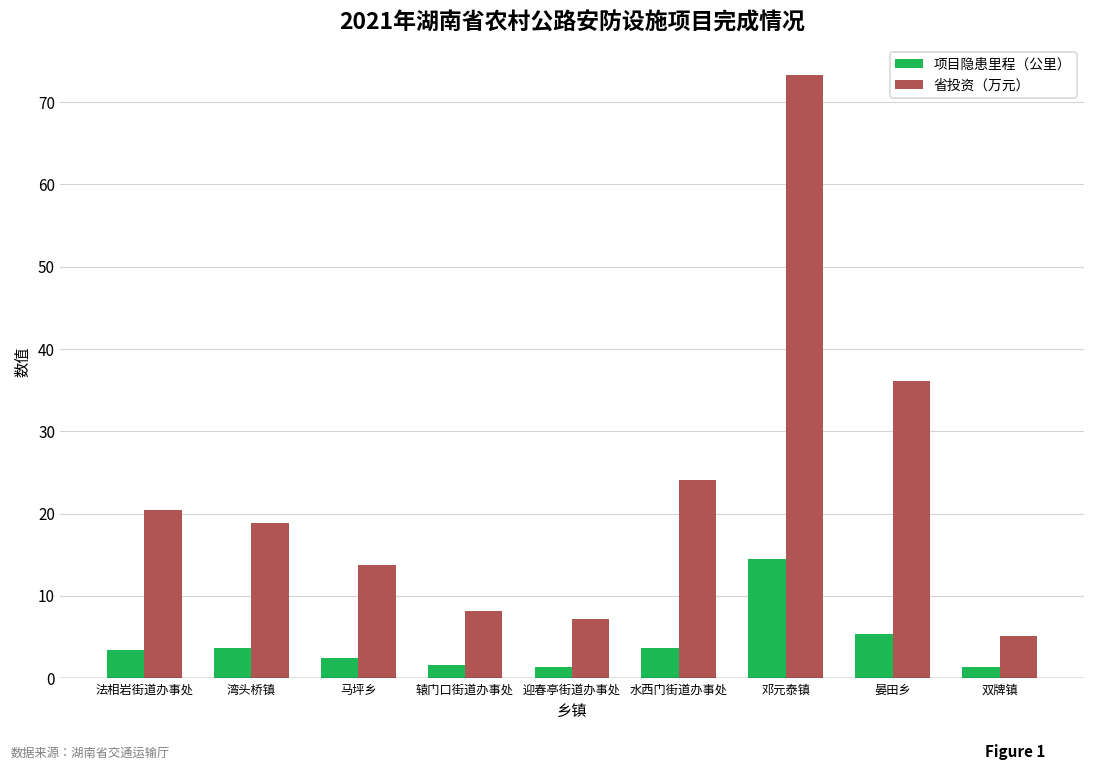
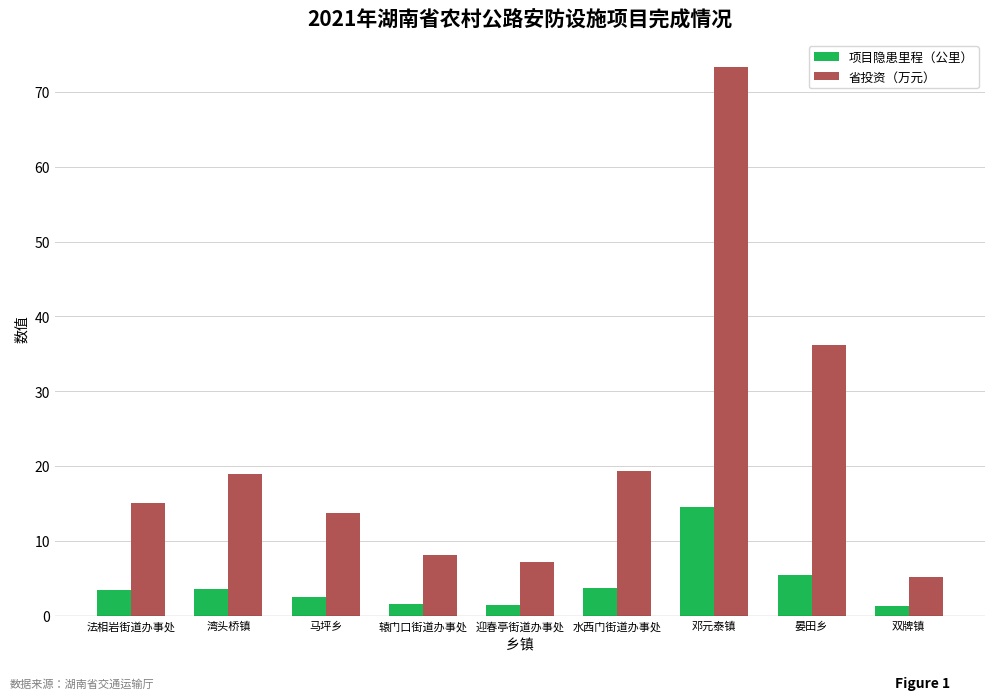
  {
    "项目隐患里程（公里）": {
      "法相岩街道办事处": 3,
      "湾头桥镇": 4,
      "马坪乡": 2,
      "辕门口街道办事处": 2,
      "迎春亭街道办事处": 1,
      "水西门街道办事处": 4,
      "邓元泰镇": 14,
      "晏田乡": 5,
      "双牌镇": 1
    },
    "省投资（万元）": {
-     "法相岩街道办事处": 20,
+     "法相岩街道办事处": 15,
      "湾头桥镇": 19,
      "马坪乡": 14,
      "辕门口街道办事处": 8,
      "迎春亭街道办事处": 7,
-     "水西门街道办事处": 24,
+     "水西门街道办事处": 19,
      "邓元泰镇": 73,
      "晏田乡": 36,
      "双牌镇": 5
    }
  }
